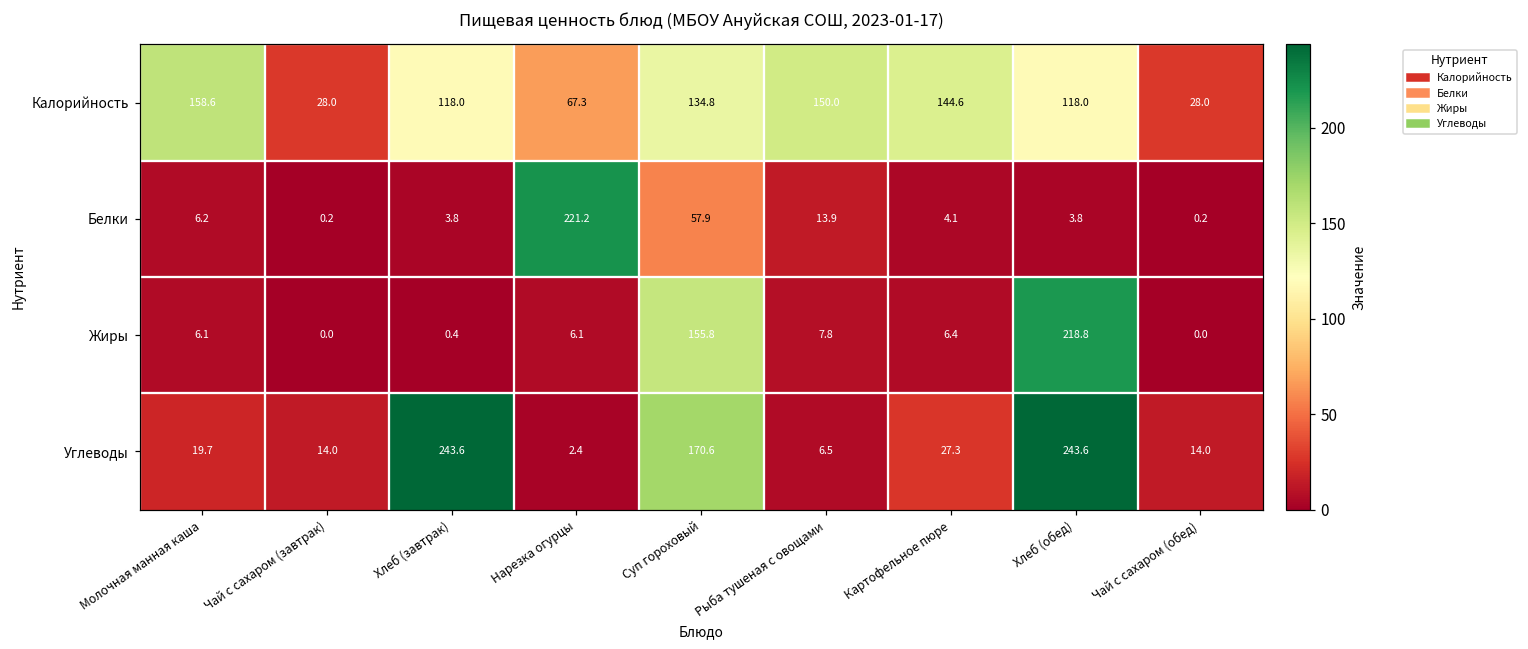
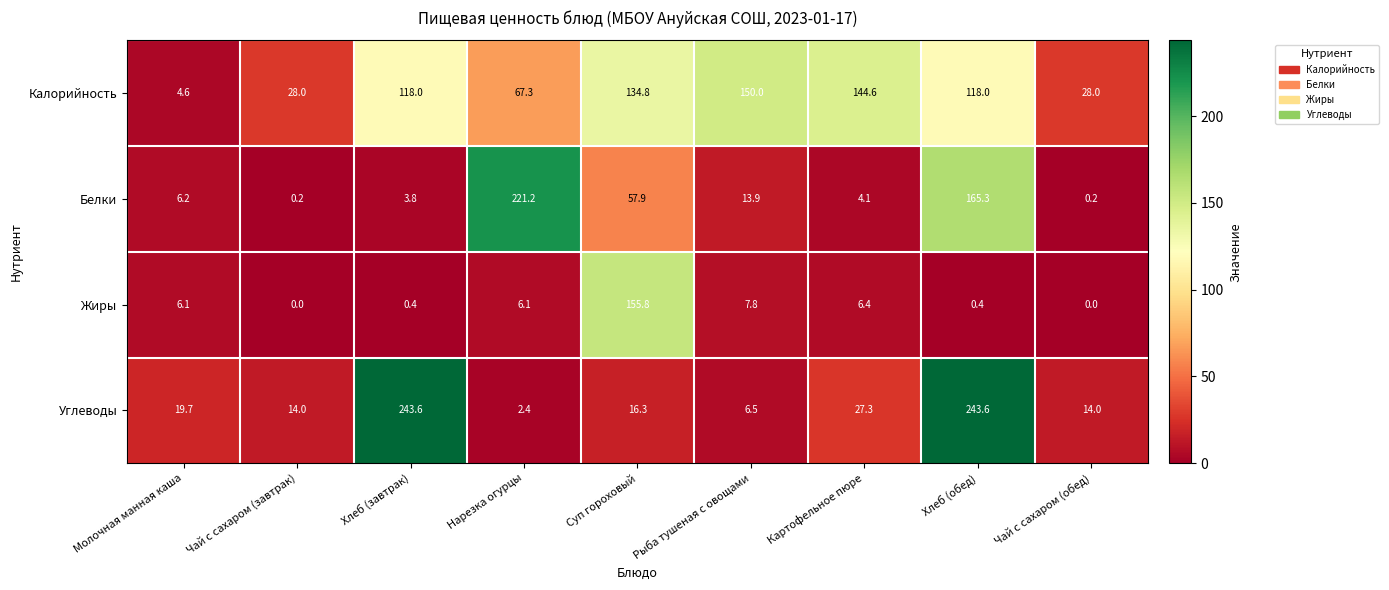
  {
    "Калорийность": {
-     "Молочная манная каша": 158.6,
+     "Молочная манная каша": 4.6,
      "Чай с сахаром (завтрак)": 28.0,
      "Хлеб (завтрак)": 118.0,
      "Нарезка огурцы": 67.3,
      "Суп гороховый": 134.8,
      "Рыба тушеная с овощами": 150.0,
      "Картофельное пюре": 144.6,
      "Хлеб (обед)": 118.0,
      "Чай с сахаром (обед)": 28.0
    },
    "Белки": {
      "Молочная манная каша": 6.2,
      "Чай с сахаром (завтрак)": 0.2,
      "Хлеб (завтрак)": 3.8,
      "Нарезка огурцы": 221.2,
      "Суп гороховый": 57.9,
      "Рыба тушеная с овощами": 13.9,
      "Картофельное пюре": 4.1,
-     "Хлеб (обед)": 3.8,
+     "Хлеб (обед)": 165.3,
      "Чай с сахаром (обед)": 0.2
    },
    "Жиры": {
      "Молочная манная каша": 6.1,
      "Чай с сахаром (завтрак)": 0.0,
      "Хлеб (завтрак)": 0.4,
      "Нарезка огурцы": 6.1,
      "Суп гороховый": 155.8,
      "Рыба тушеная с овощами": 7.8,
      "Картофельное пюре": 6.4,
-     "Хлеб (обед)": 218.8,
+     "Хлеб (обед)": 0.4,
      "Чай с сахаром (обед)": 0.0
    },
    "Углеводы": {
      "Молочная манная каша": 19.7,
      "Чай с сахаром (завтрак)": 14.0,
      "Хлеб (завтрак)": 243.6,
      "Нарезка огурцы": 2.4,
-     "Суп гороховый": 170.6,
+     "Суп гороховый": 16.3,
      "Рыба тушеная с овощами": 6.5,
      "Картофельное пюре": 27.3,
      "Хлеб (обед)": 243.6,
      "Чай с сахаром (обед)": 14.0
    }
  }
